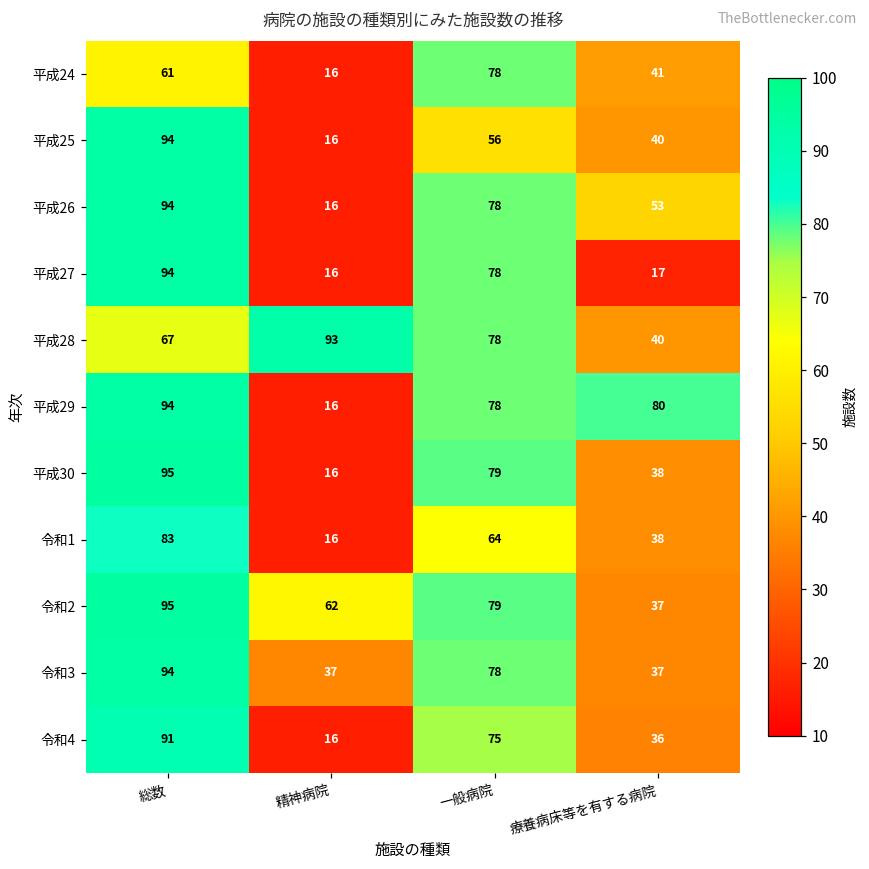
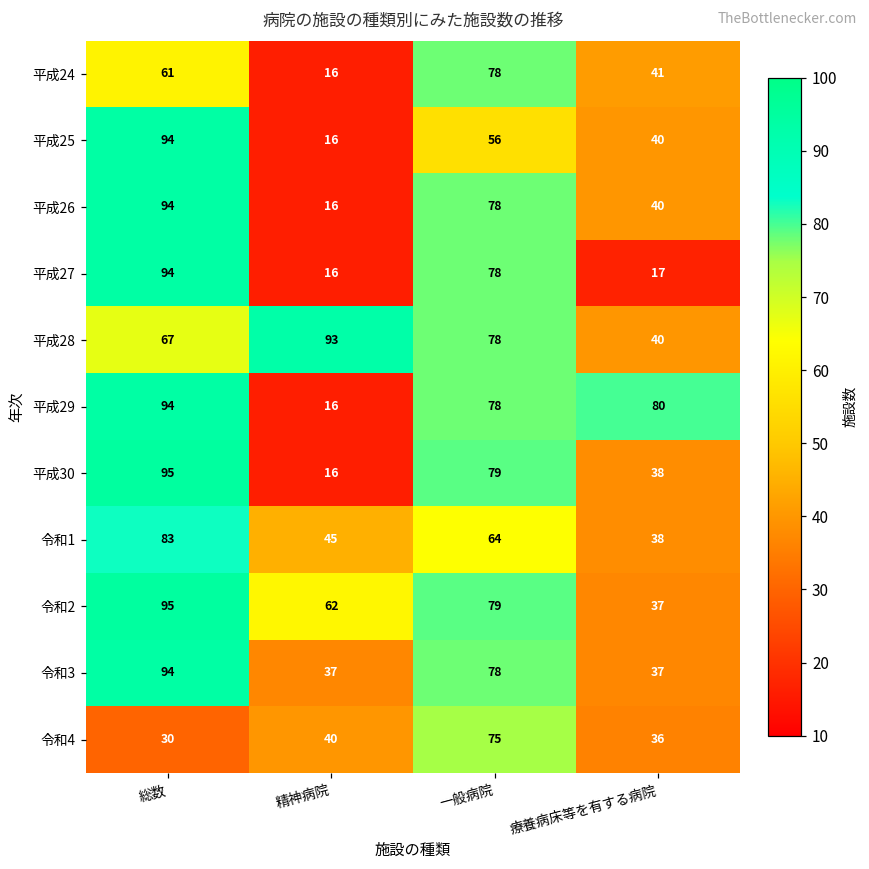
  {
    "平成24": {
      "総数": 61,
      "精神病院": 16,
      "一般病院": 78,
      "療養病床等を有する病院": 41
    },
    "平成25": {
      "総数": 94,
      "精神病院": 16,
      "一般病院": 56,
      "療養病床等を有する病院": 40
    },
    "平成26": {
      "総数": 94,
      "精神病院": 16,
      "一般病院": 78,
-     "療養病床等を有する病院": 53
+     "療養病床等を有する病院": 40
    },
    "平成27": {
      "総数": 94,
      "精神病院": 16,
      "一般病院": 78,
      "療養病床等を有する病院": 17
    },
    "平成28": {
      "総数": 67,
      "精神病院": 93,
      "一般病院": 78,
      "療養病床等を有する病院": 40
    },
    "平成29": {
      "総数": 94,
      "精神病院": 16,
      "一般病院": 78,
      "療養病床等を有する病院": 80
    },
    "平成30": {
      "総数": 95,
      "精神病院": 16,
      "一般病院": 79,
      "療養病床等を有する病院": 38
    },
    "令和1": {
      "総数": 83,
-     "精神病院": 16,
+     "精神病院": 45,
      "一般病院": 64,
      "療養病床等を有する病院": 38
    },
    "令和2": {
      "総数": 95,
      "精神病院": 62,
      "一般病院": 79,
      "療養病床等を有する病院": 37
    },
    "令和3": {
      "総数": 94,
      "精神病院": 37,
      "一般病院": 78,
      "療養病床等を有する病院": 37
    },
    "令和4": {
-     "総数": 91,
-     "精神病院": 16,
+     "総数": 30,
+     "精神病院": 40,
      "一般病院": 75,
      "療養病床等を有する病院": 36
    }
  }
